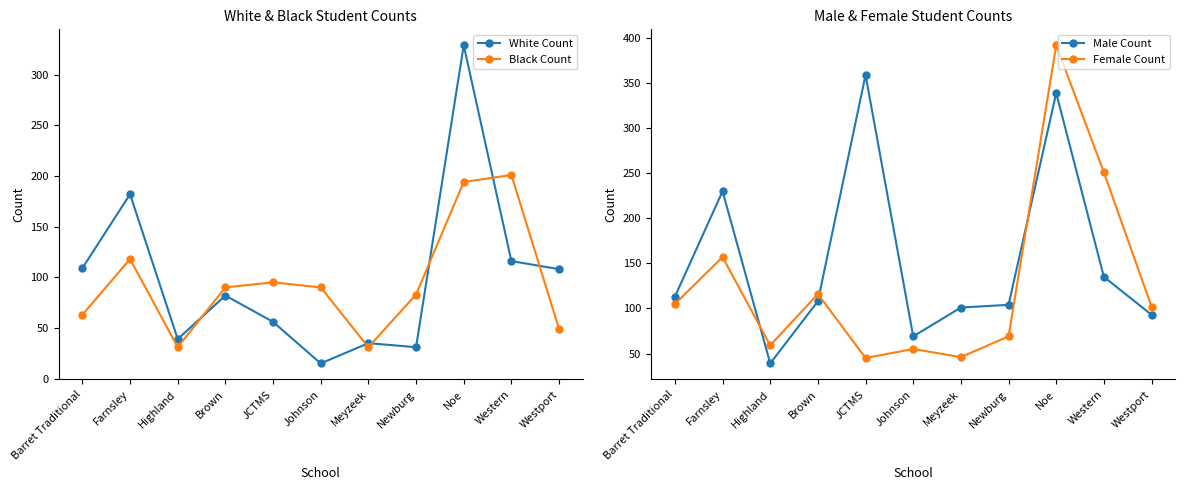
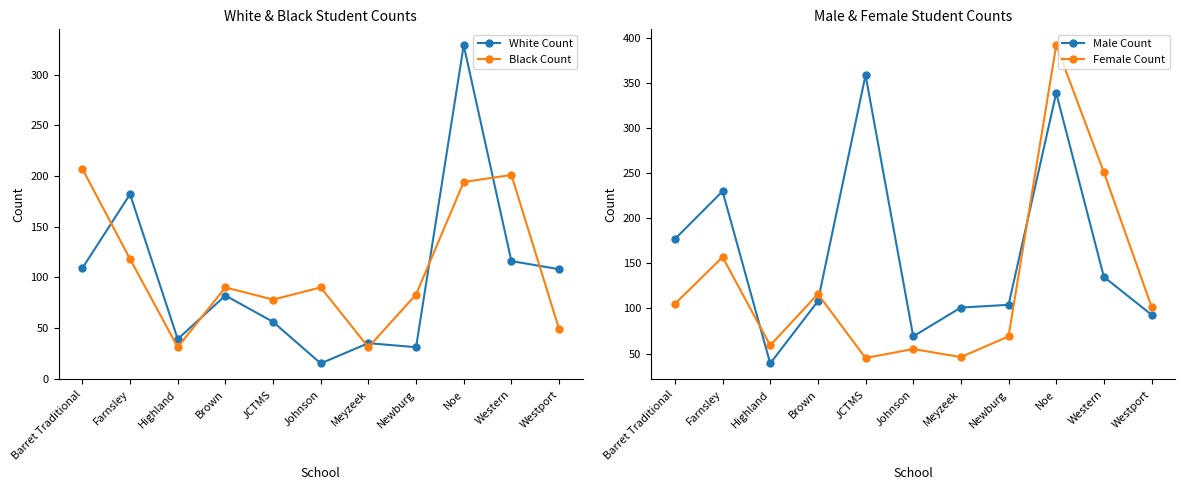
  {
    "White & Black Student Counts": {
      "White Count": {
        "Barret Traditional": 109,
        "Farnsley": 182,
        "Highland": 39,
        "Brown": 82,
        "JCTMS": 56,
        "Johnson": 15,
        "Meyzeek": 35,
        "Newburg": 31,
        "Noe": 329,
        "Western": 116,
        "Westport": 108
      },
      "Black Count": {
-       "Barret Traditional": 63,
+       "Barret Traditional": 207,
        "Farnsley": 118,
        "Highland": 31,
        "Brown": 90,
-       "JCTMS": 95,
+       "JCTMS": 78,
        "Johnson": 90,
        "Meyzeek": 31,
        "Newburg": 83,
        "Noe": 194,
        "Western": 201,
        "Westport": 49
      }
    },
    "Male & Female Student Counts": {
      "Male Count": {
-       "Barret Traditional": 110,
+       "Barret Traditional": 180,
        "Farnsley": 230,
        "Highland": 40,
        "Brown": 110,
        "JCTMS": 360,
        "Johnson": 70,
        "Meyzeek": 100,
        "Newburg": 100,
        "Noe": 340,
        "Western": 140,
        "Westport": 90
      },
      "Female Count": {
        "Barret Traditional": 110,
        "Farnsley": 160,
        "Highland": 60,
        "Brown": 120,
        "JCTMS": 50,
        "Johnson": 60,
        "Meyzeek": 50,
        "Newburg": 70,
        "Noe": 390,
        "Western": 250,
        "Westport": 100
      }
    }
  }
